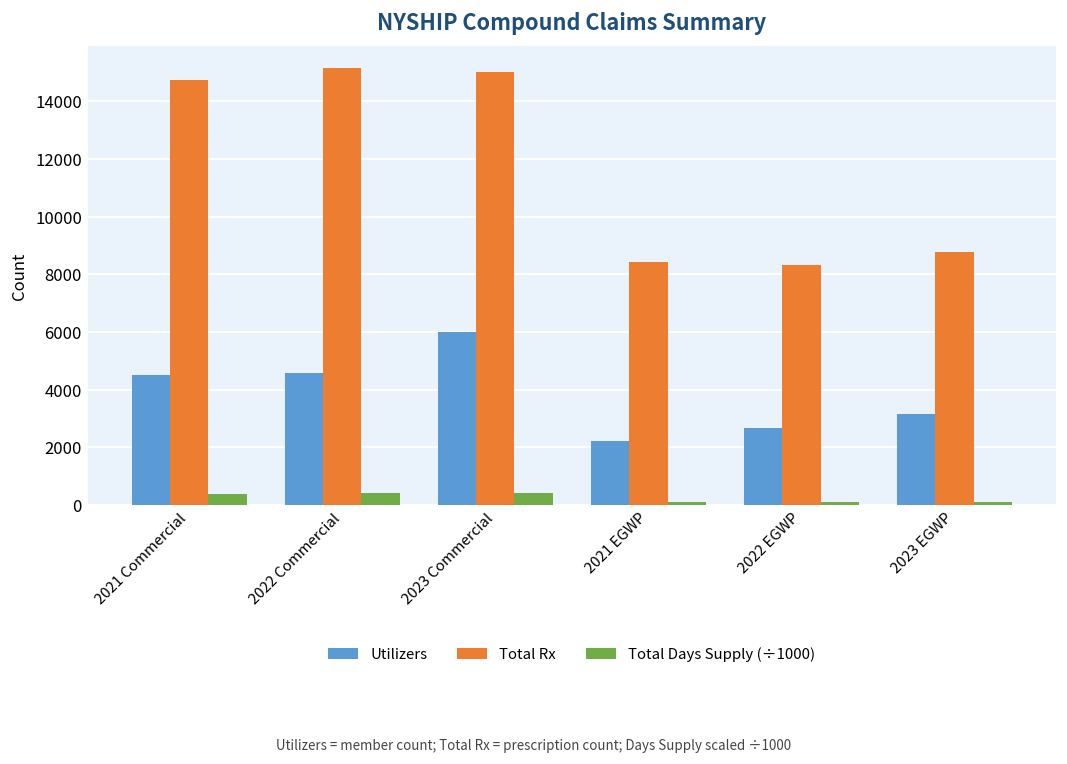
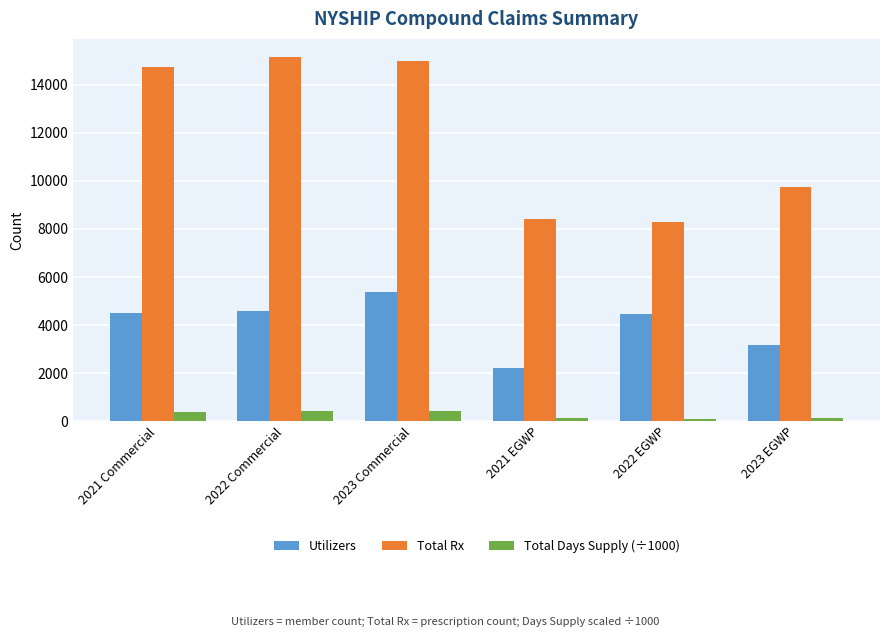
  {
    "Utilizers": {
      "2021 Commercial": 4500,
      "2022 Commercial": 4600,
-     "2023 Commercial": 6000,
+     "2023 Commercial": 5400,
      "2021 EGWP": 2200,
-     "2022 EGWP": 2700,
+     "2022 EGWP": 4500,
      "2023 EGWP": 3200
    },
    "Total Rx": {
      "2021 Commercial": 14700,
      "2022 Commercial": 15200,
      "2023 Commercial": 15000,
      "2021 EGWP": 8400,
      "2022 EGWP": 8300,
-     "2023 EGWP": 8800
+     "2023 EGWP": 9700
    },
    "Total Days Supply (÷1000)": {
      "2021 Commercial": 400,
      "2022 Commercial": 400,
      "2023 Commercial": 400,
      "2021 EGWP": 100,
      "2022 EGWP": 100,
      "2023 EGWP": 100
    }
  }
